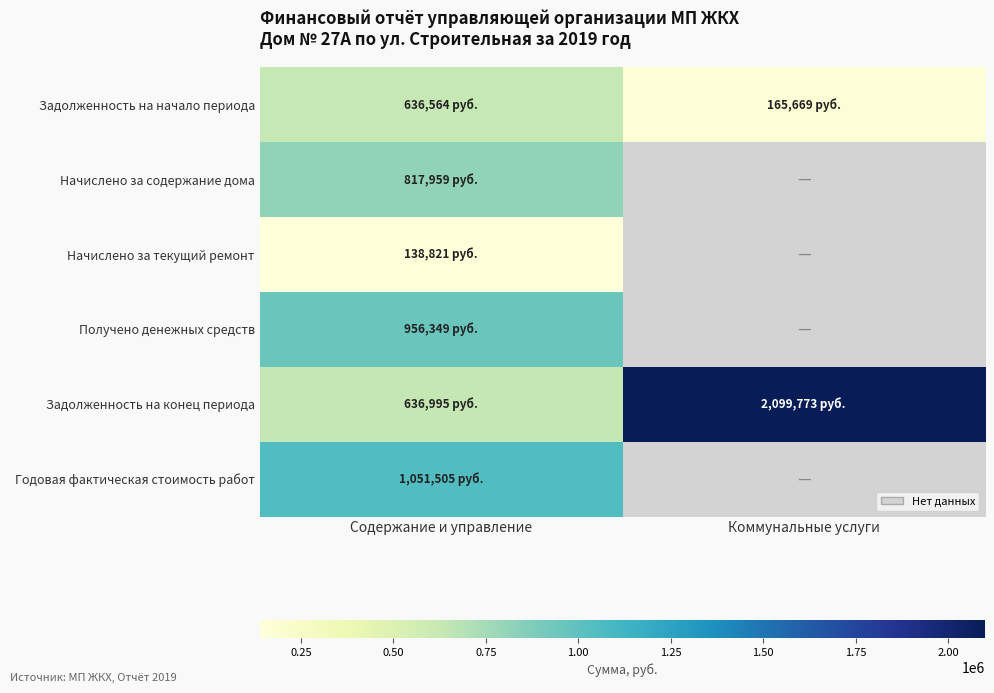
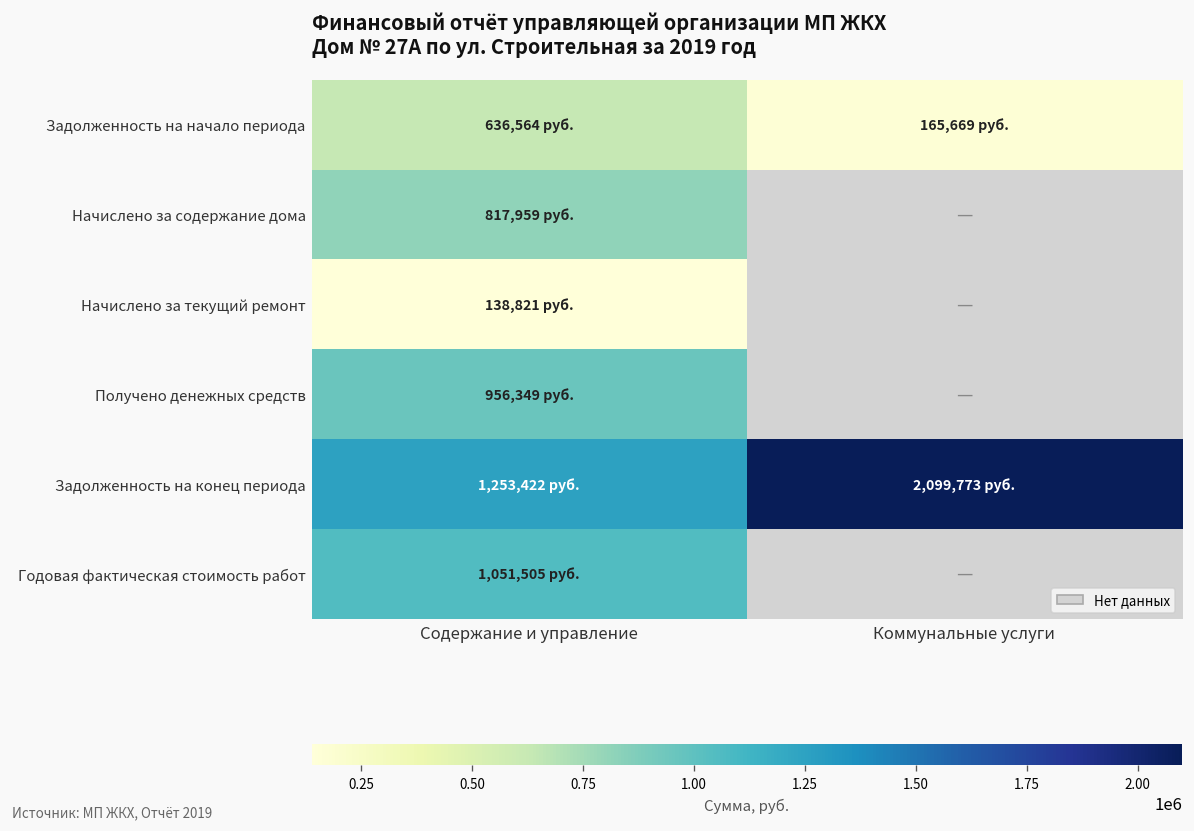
  {
    "Задолженность на начало периода": {
      "Содержание и управление": "636,564",
      "Коммунальные услуги": "165,669"
    },
    "Начислено за содержание дома": {
      "Содержание и управление": "817,959"
    },
    "Начислено за текущий ремонт": {
      "Содержание и управление": "138,821"
    },
    "Получено денежных средств": {
      "Содержание и управление": "956,349"
    },
    "Задолженность на конец периода": {
-     "Содержание и управление": "636,995",
+     "Содержание и управление": "1,253,422",
      "Коммунальные услуги": "2,099,773"
    },
    "Годовая фактическая стоимость работ": {
      "Содержание и управление": "1,051,505"
    }
  }
